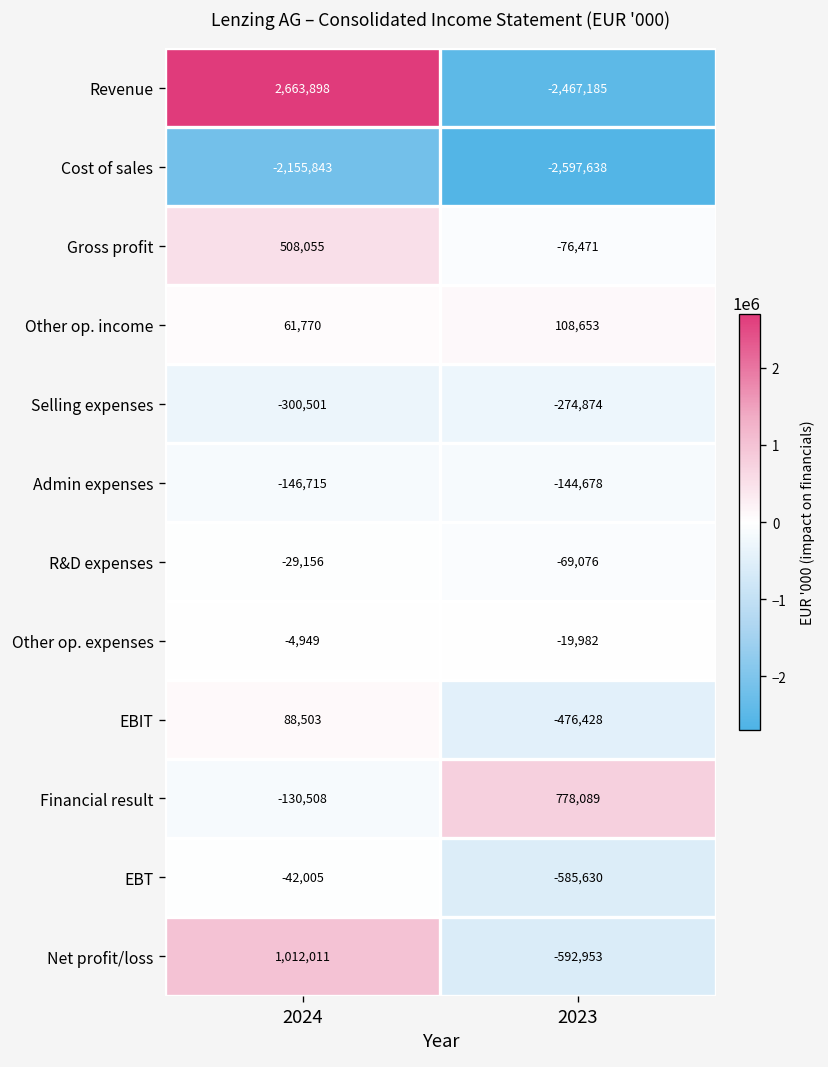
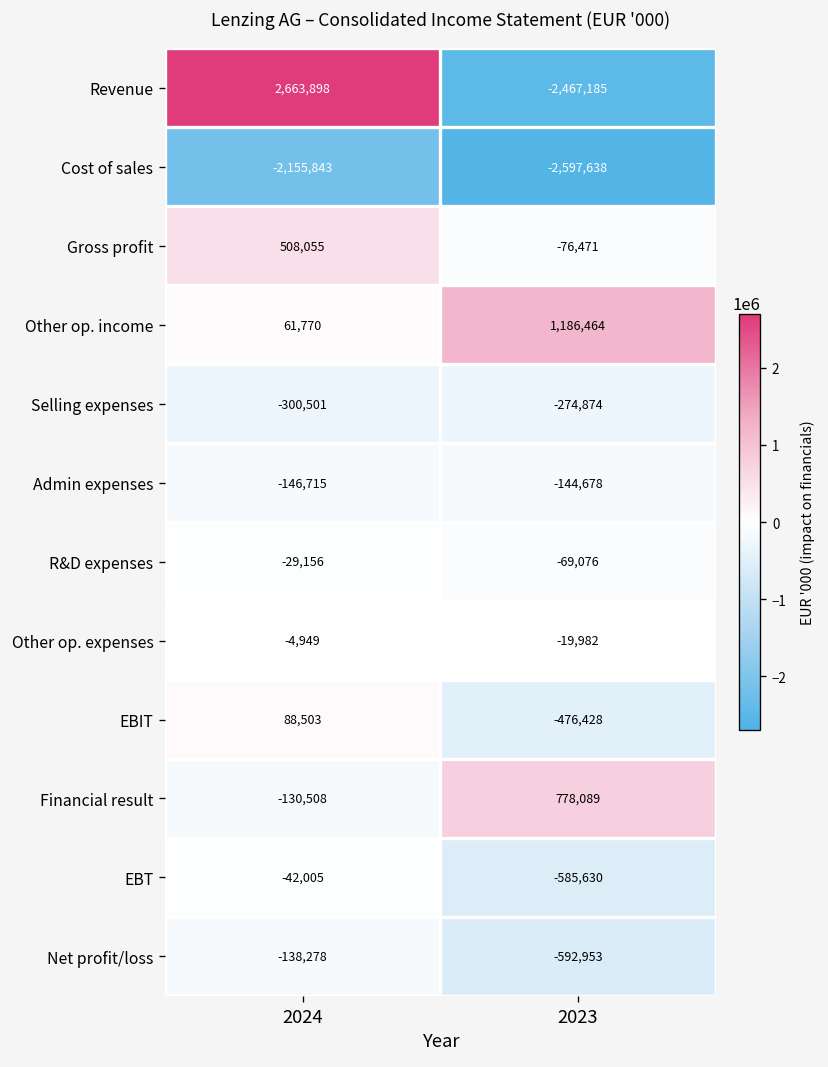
  {
    "Revenue": {
      "2024": "2,663,898",
      "2023": "-2,467,185"
    },
    "Cost of sales": {
      "2024": "-2,155,843",
      "2023": "-2,597,638"
    },
    "Gross profit": {
      "2024": "508,055",
      "2023": "-76,471"
    },
    "Other op. income": {
      "2024": "61,770",
-     "2023": "108,653"
+     "2023": "1,186,464"
    },
    "Selling expenses": {
      "2024": "-300,501",
      "2023": "-274,874"
    },
    "Admin expenses": {
      "2024": "-146,715",
      "2023": "-144,678"
    },
    "R&D expenses": {
      "2024": "-29,156",
      "2023": "-69,076"
    },
    "Other op. expenses": {
      "2024": "-4,949",
      "2023": "-19,982"
    },
    "EBIT": {
      "2024": "88,503",
      "2023": "-476,428"
    },
    "Financial result": {
      "2024": "-130,508",
      "2023": "778,089"
    },
    "EBT": {
      "2024": "-42,005",
      "2023": "-585,630"
    },
    "Net profit/loss": {
-     "2024": "1,012,011",
+     "2024": "-138,278",
      "2023": "-592,953"
    }
  }
